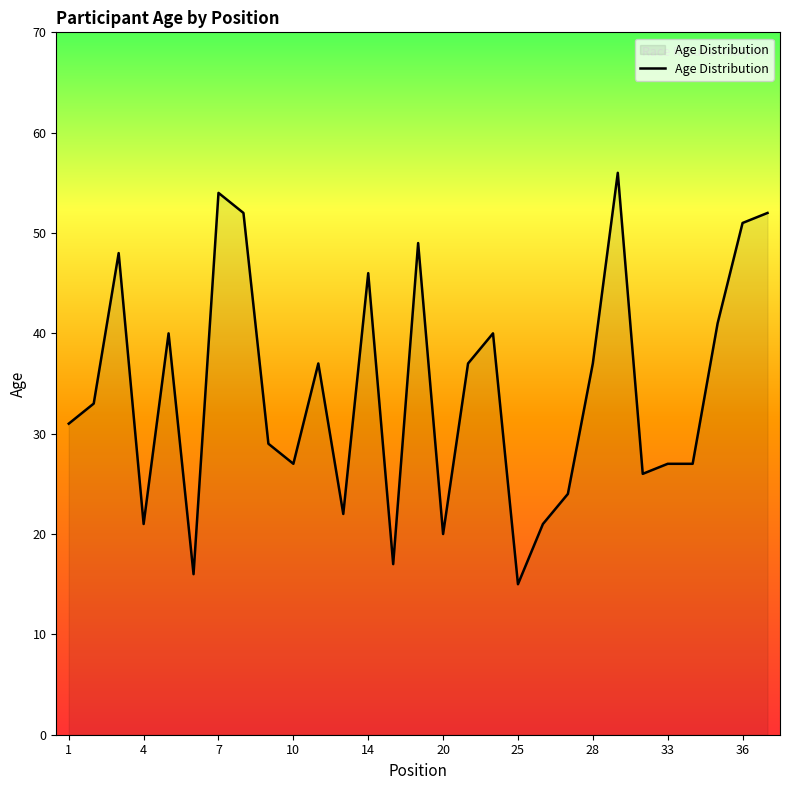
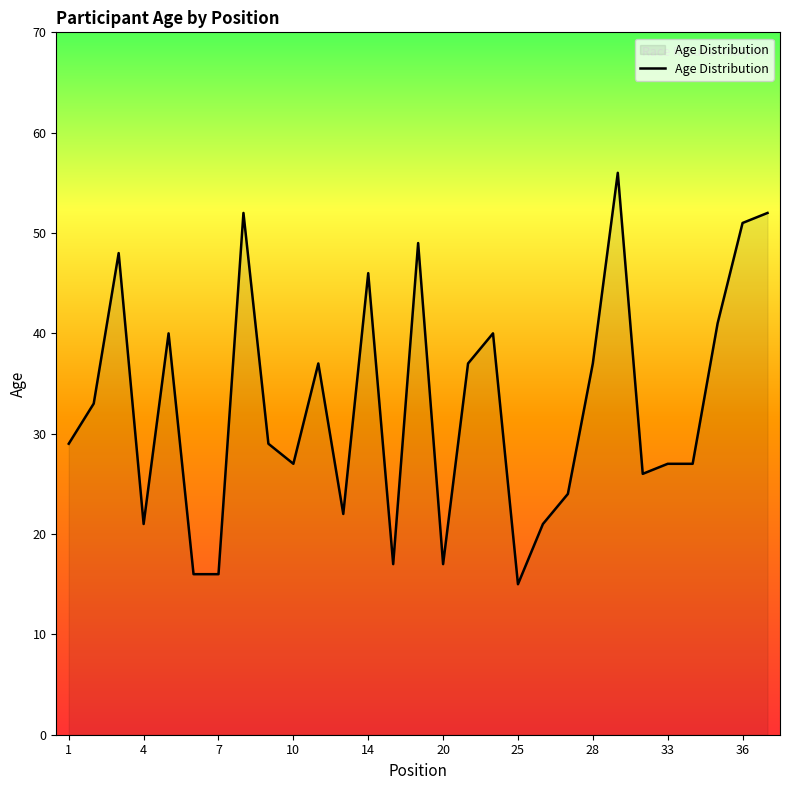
  {
-   "1": 31,
+   "1": 29,
    "4": 21,
-   "7": 54,
+   "7": 16,
    "10": 27,
    "14": 46,
-   "20": 20,
+   "20": 17,
    "25": 15,
    "28": 37,
    "33": 27,
    "36": 51
  }
